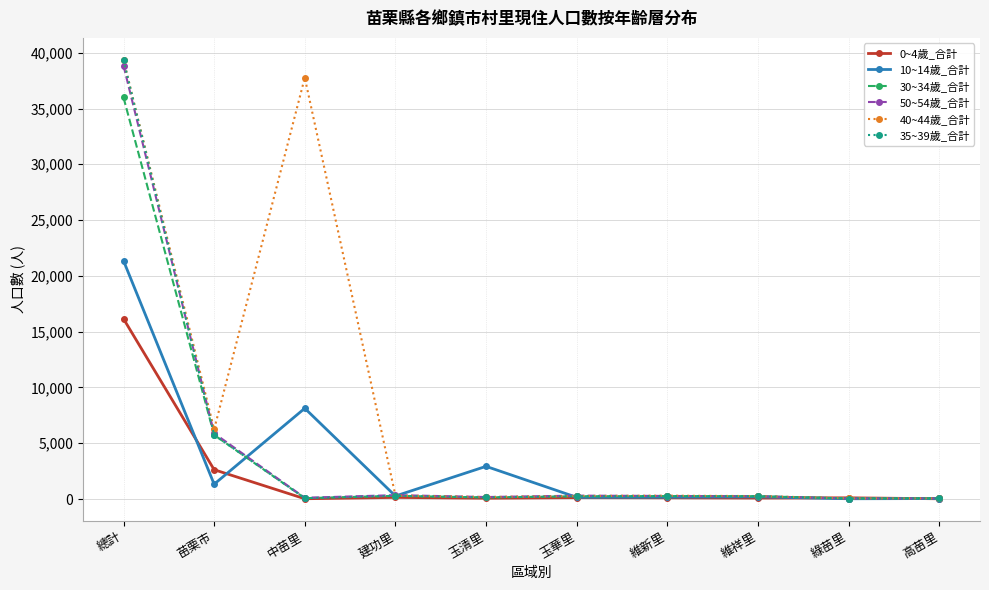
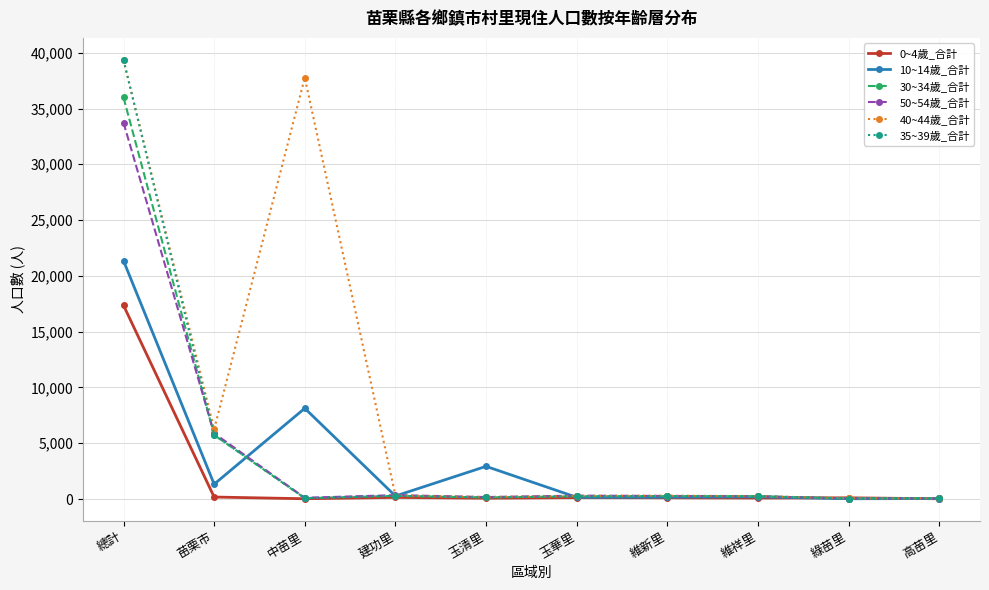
  {
    "0~4歲_合計": {
-     "總計": "16,200",
-     "苗栗市": "2,600"
+     "總計": "17,400",
+     "苗栗市": "200"
    },
    "10~14歲_合計": {
      "總計": "21,400",
      "苗栗市": "1,300",
      "中苗里": "8,100",
      "玉清里": "2,900"
    },
    "50~54歲_合計": {
-     "總計": "38,800"
+     "總計": "33,700"
    },
    "40~44歲_合計": {
      "苗栗市": "6,200",
      "中苗里": "37,800"
    }
  }
